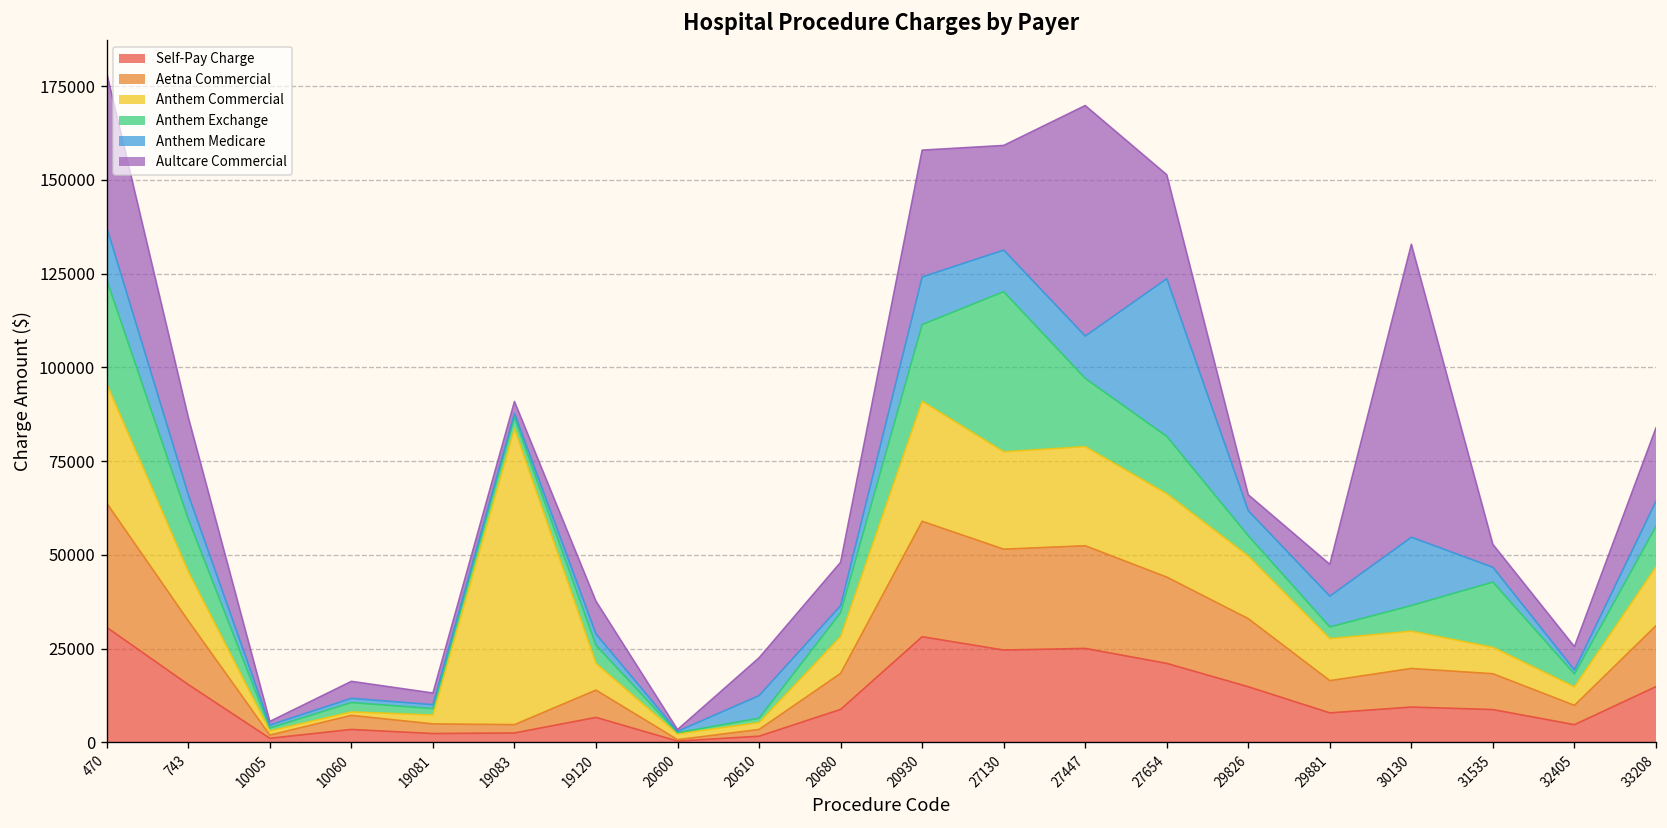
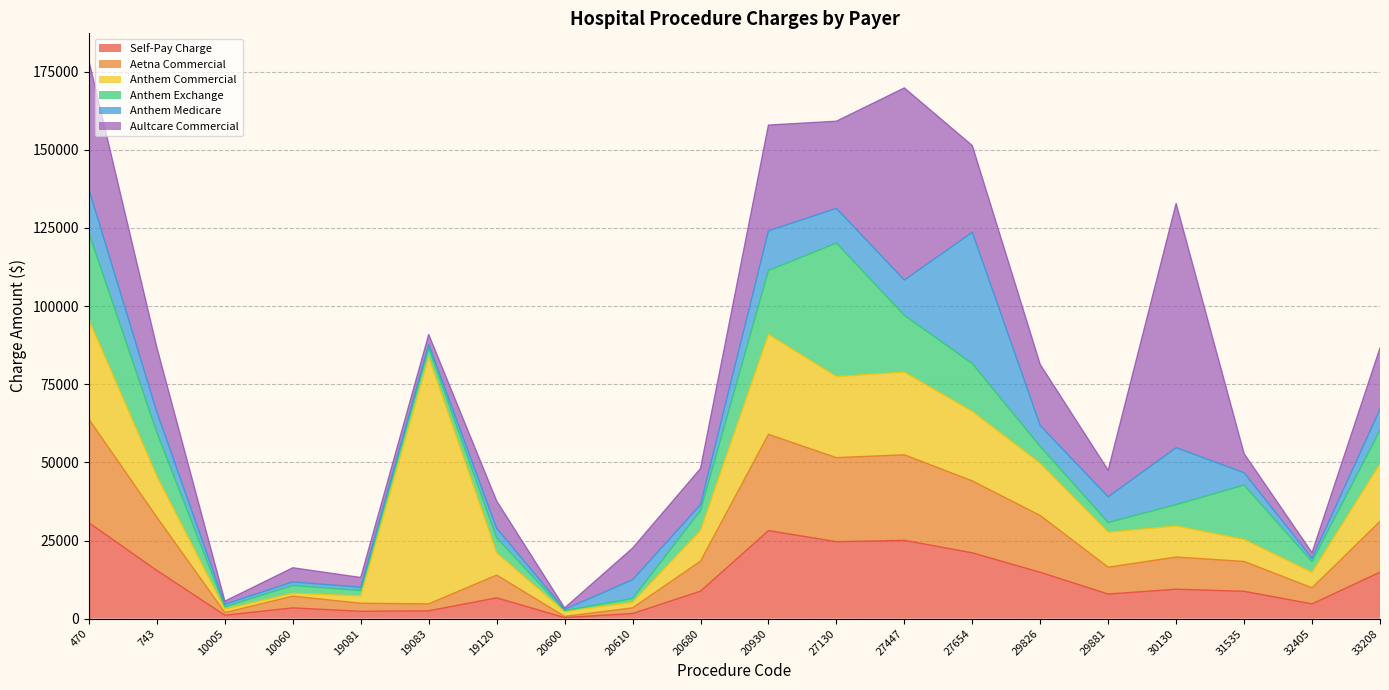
  {
    "Anthem Commercial": {
      "470": 32000,
      "743": 13000,
      "10060": 1000,
      "19081": 2000,
      "19083": 79000,
      "19120": 7000,
      "20610": 2000,
      "20680": 10000,
      "20930": 32000,
      "27130": 26000,
      "27447": 26000,
      "27654": 22000,
      "29826": 17000,
      "29881": 11000,
      "30130": 10000,
      "31535": 7000,
      "32405": 5000,
-     "33208": 16000
+     "33208": 18000
    },
    "Anthem Exchange": {
      "470": 28000,
      "743": 14000,
      "10060": 3000,
      "19081": 2000,
      "19083": 3000,
      "19120": 5000,
      "20610": 1000,
      "20680": 6000,
      "20930": 20000,
      "27130": 43000,
      "27447": 18000,
      "27654": 15000,
      "29826": 5000,
      "29881": 3000,
      "30130": 7000,
      "31535": 17000,
      "32405": 3000,
      "33208": 11000
    },
    "Anthem Medicare": {
      "470": 14000,
      "743": 7000,
      "10060": 1000,
      "19081": 1000,
      "19083": 1000,
      "19120": 3000,
      "20610": 6000,
      "20680": 2000,
      "20930": 13000,
      "27130": 11000,
      "27447": 11000,
      "27654": 42000,
      "29826": 7000,
      "29881": 8000,
      "30130": 18000,
      "31535": 4000,
      "32405": 1000,
      "33208": 7000
    },
    "Aultcare Commercial": {
      "470": 41000,
      "743": 21000,
      "10005": 1000,
      "10060": 5000,
      "19081": 3000,
      "19083": 3000,
      "19120": 9000,
      "20610": 10000,
      "20680": 12000,
      "20930": 34000,
      "27130": 28000,
      "27447": 61000,
      "27654": 28000,
-     "29826": 4000,
+     "29826": 20000,
      "29881": 8000,
      "30130": 78000,
      "31535": 6000,
-     "32405": 6000,
+     "32405": 2000,
      "33208": 20000
    }
  }
